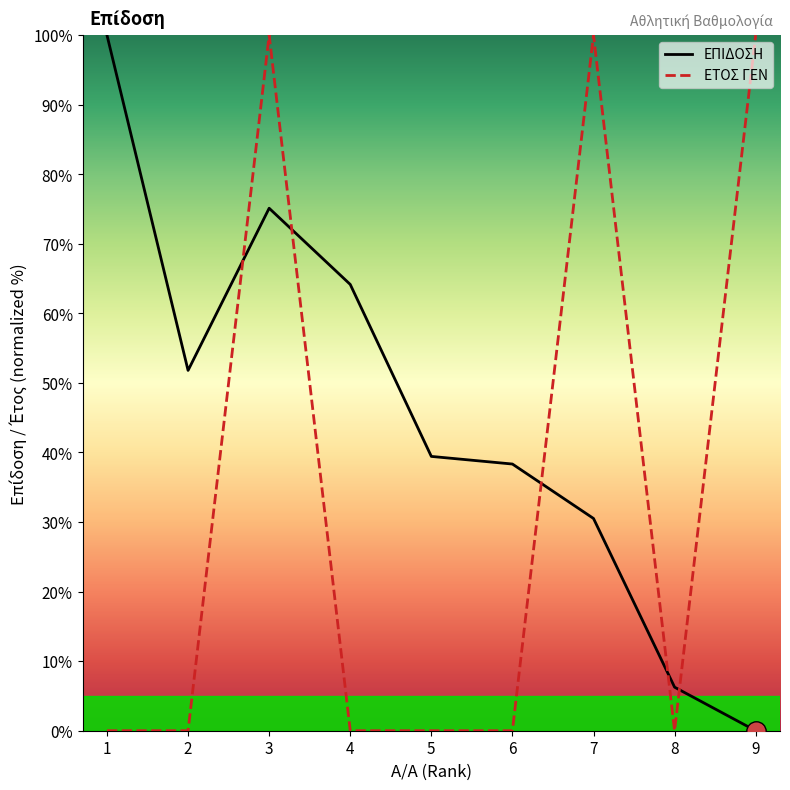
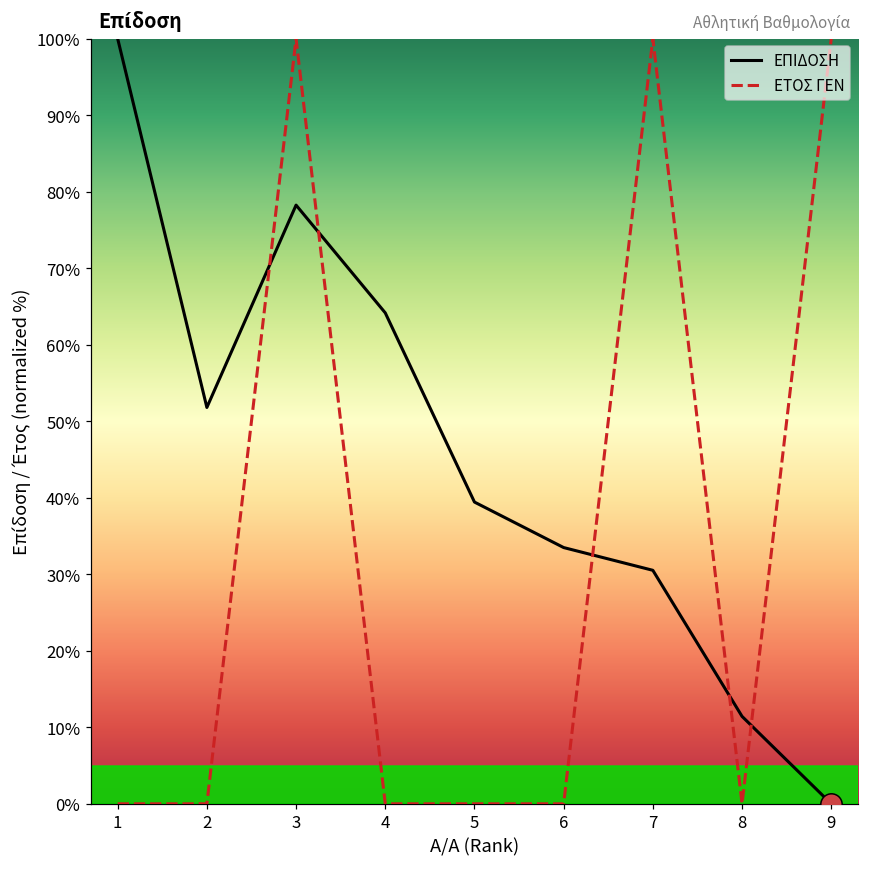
  {
    "ΕΠΙΔΟΣΗ": {
      "1": "100%",
      "2": "52%",
-     "3": "75%",
+     "3": "78%",
      "4": "64%",
      "5": "39%",
-     "6": "38%",
+     "6": "33%",
      "7": "31%",
-     "8": "6%"
+     "8": "11%"
    }
  }
